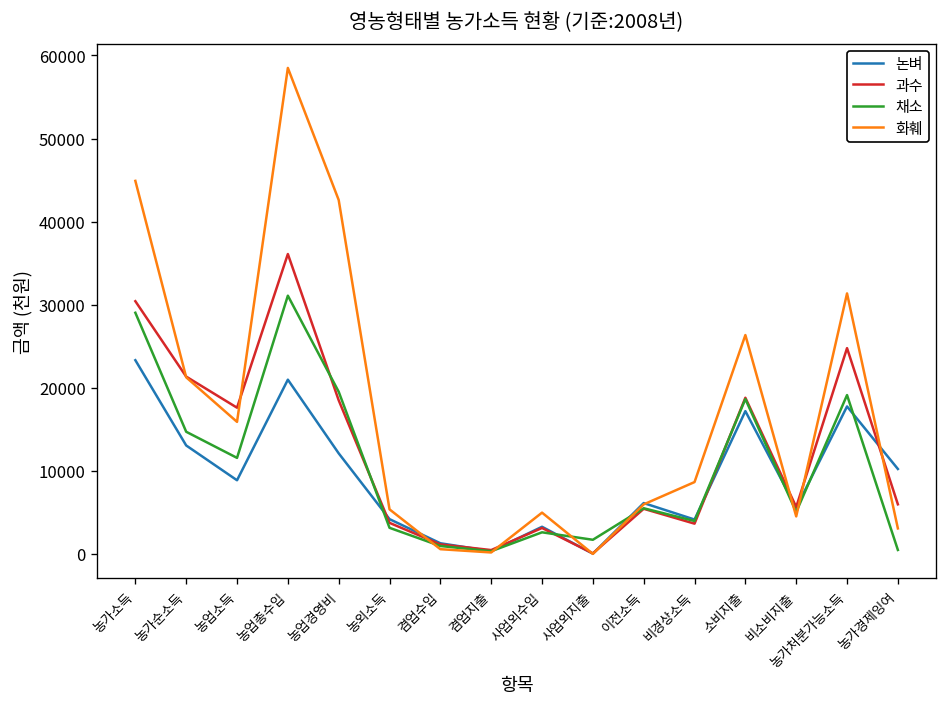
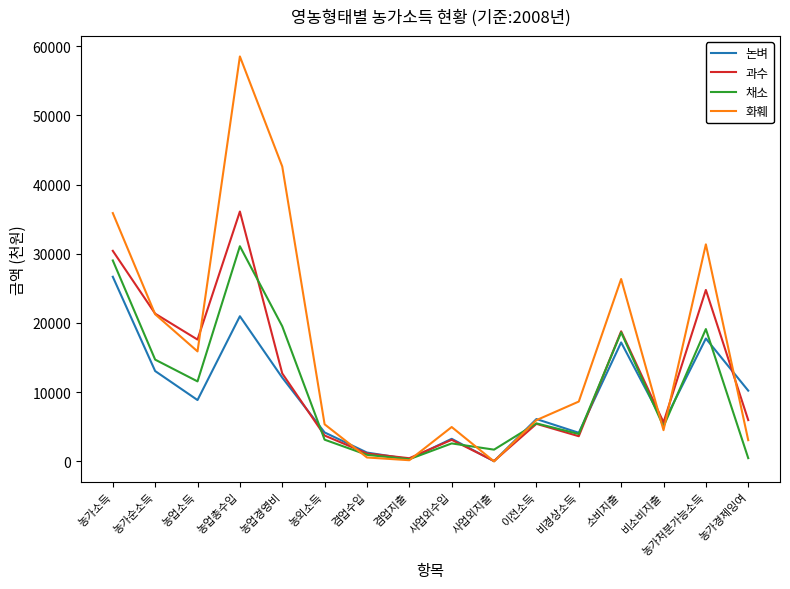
  {
    "논벼": {
-     "농가소득": 23000,
+     "농가소득": 27000,
      "농가순소득": 13000,
      "농업소득": 9000,
      "농업총수입": 21000,
      "농업경영비": 12000,
      "농외소득": 4000,
      "소비지출": 17000,
      "농가처분가능소득": 18000,
      "농가경제잉여": 10000
    },
    "과수": {
      "농가소득": 30000,
      "농업소득": 18000,
      "농업총수입": 36000,
-     "농업경영비": 18000,
+     "농업경영비": 13000,
      "농외소득": 4000,
      "농가처분가능소득": 25000,
      "농가경제잉여": 6000
    },
    "채소": {
      "농가소득": 29000,
      "농가순소득": 15000,
      "농업소득": 12000,
      "농업총수입": 31000,
      "농업경영비": 20000,
      "농외소득": 3000,
      "사업외수입": 3000,
      "사업외지출": 2000,
      "비소비지출": 5000,
      "농가처분가능소득": 19000,
      "농가경제잉여": 0
    },
    "화훼": {
-     "농가소득": 45000,
+     "농가소득": 36000,
      "농업소득": 16000,
      "농업총수입": 58000,
      "농업경영비": 43000,
      "농외소득": 5000,
      "겸업수입": 1000,
      "사업외수입": 5000,
      "비경상소득": 9000,
      "소비지출": 26000,
      "비소비지출": 5000,
      "농가처분가능소득": 31000,
      "농가경제잉여": 3000
    }
  }
